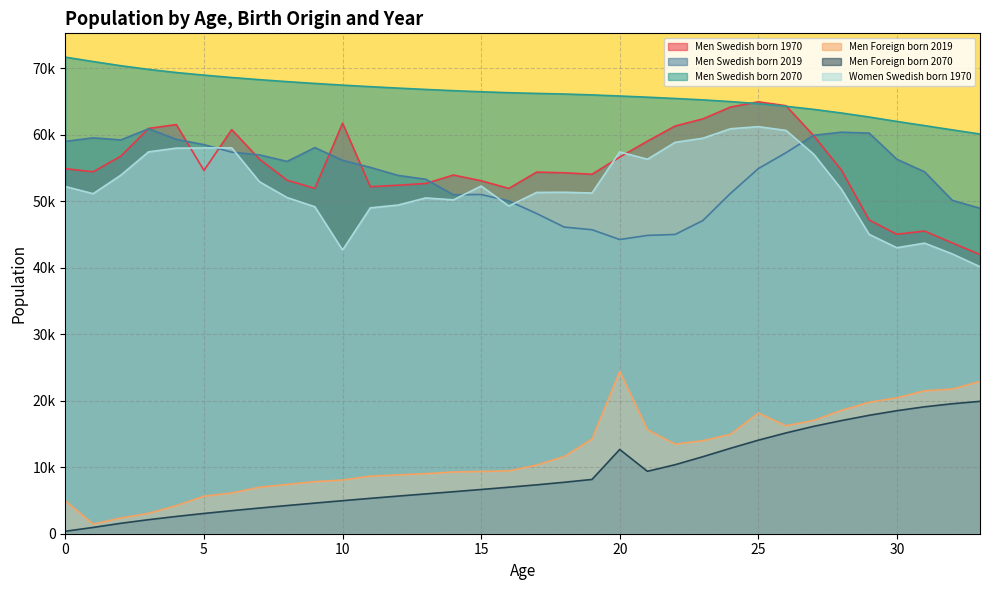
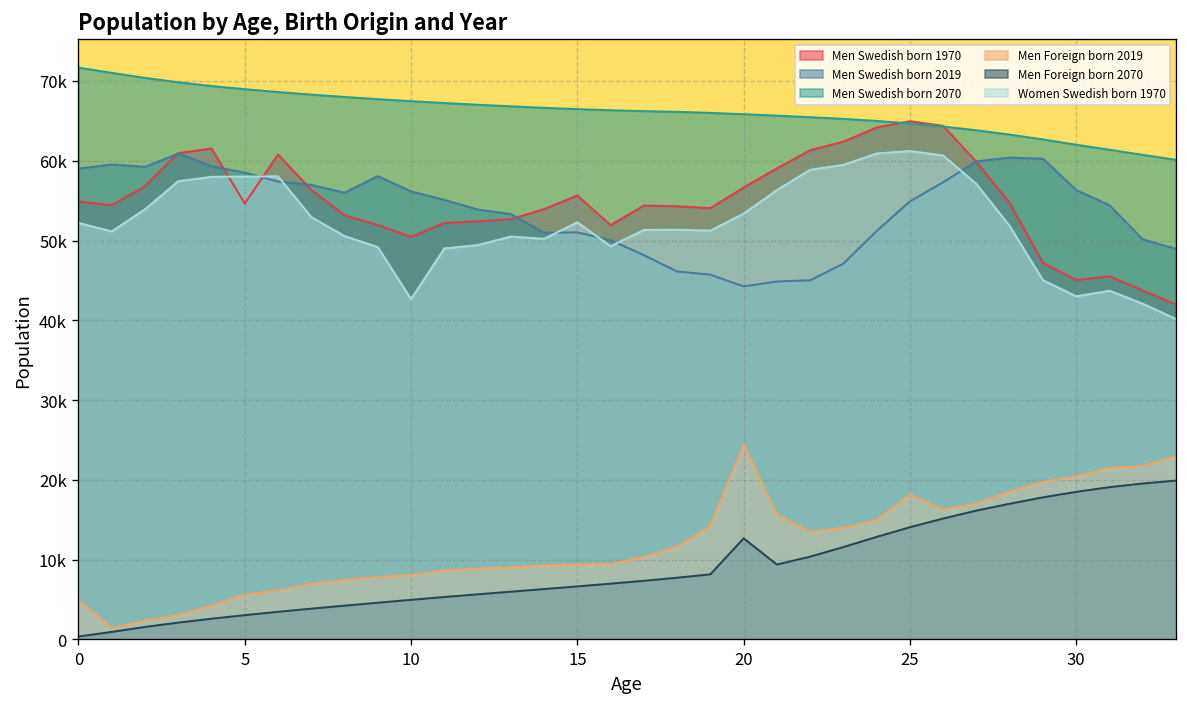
  {
    "Men Swedish born 1970": {
      "0": 55000,
      "5": 55000,
-     "10": 62000,
-     "15": 53000,
+     "10": 50000,
+     "15": 56000,
      "20": 57000,
      "30": 45000
    },
    "Men Foreign born 2019": {
      "0": 5000,
      "5": 6000,
      "10": 8000,
      "15": 9000,
      "20": 24000,
      "25": 18000,
      "30": 20000
    },
    "Men Foreign born 2070": {
      "0": 0,
      "5": 3000,
      "10": 5000,
      "15": 7000,
      "20": 13000,
      "25": 14000,
      "30": 19000
    },
    "Women Swedish born 1970": {
      "0": 52000,
      "5": 58000,
      "10": 43000,
      "15": 52000,
-     "20": 57000,
+     "20": 53000,
      "25": 61000,
      "30": 43000
    }
  }
